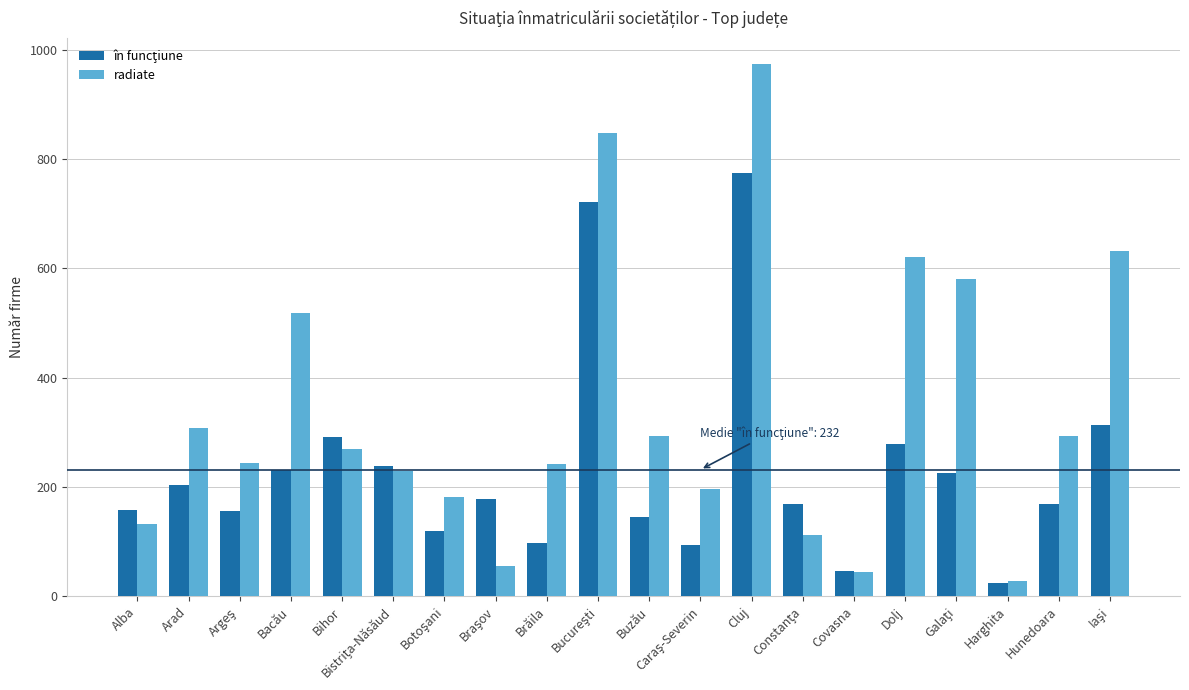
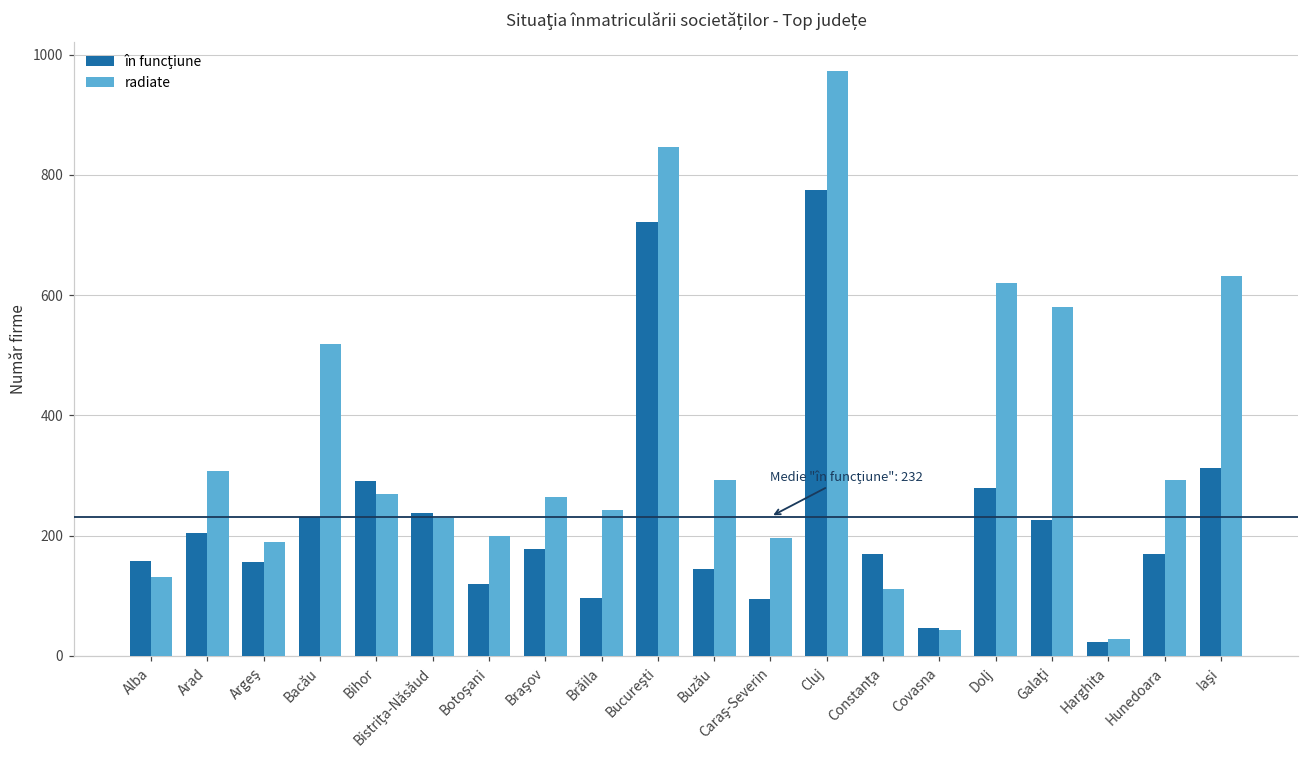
  {
    "în funcţiune": {
      "Alba": 160,
      "Arad": 200,
      "Argeş": 160,
      "Bacău": 230,
      "Bihor": 290,
      "Bistriţa-Năsăud": 240,
      "Botoşani": 120,
      "Braşov": 180,
      "Brăila": 100,
      "Bucureşti": 720,
      "Buzău": 150,
      "Caraş-Severin": 90,
      "Cluj": 780,
      "Constanţa": 170,
      "Covasna": 50,
      "Dolj": 280,
      "Galaţi": 230,
      "Harghita": 20,
      "Hunedoara": 170,
      "Iaşi": 310
    },
    "radiate": {
      "Alba": 130,
      "Arad": 310,
-     "Argeş": 240,
+     "Argeş": 190,
      "Bacău": 520,
      "Bihor": 270,
      "Bistriţa-Năsăud": 230,
-     "Botoşani": 180,
-     "Braşov": 60,
+     "Botoşani": 200,
+     "Braşov": 260,
      "Brăila": 240,
      "Bucureşti": 850,
      "Buzău": 290,
      "Caraş-Severin": 200,
      "Constanţa": 110,
      "Covasna": 40,
      "Dolj": 620,
      "Galaţi": 580,
      "Harghita": 30,
      "Hunedoara": 290,
      "Iaşi": 630
    }
  }
